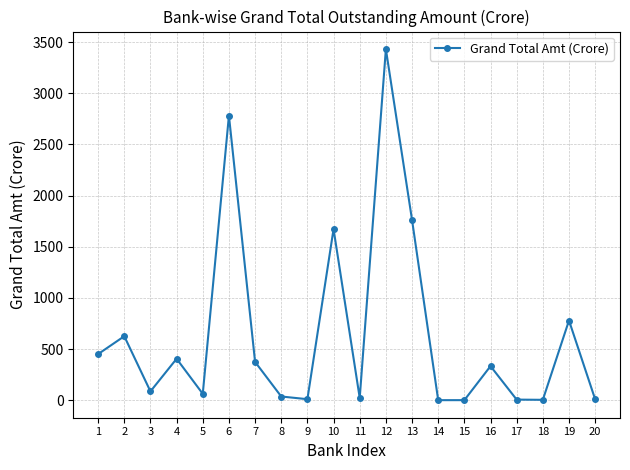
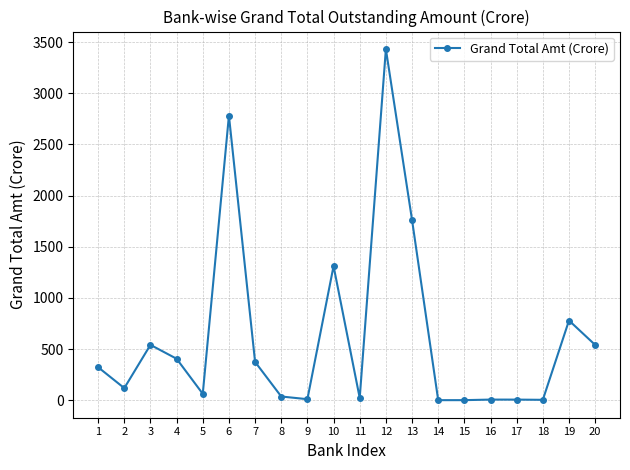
  {
-   "1": 450,
-   "2": 630,
-   "3": 90,
+   "1": 320,
+   "2": 120,
+   "3": 540,
    "4": 400,
    "5": 60,
    "6": 2780,
    "7": 370,
    "8": 40,
    "9": 10,
-   "10": 1670,
+   "10": 1310,
    "11": 20,
    "12": 3430,
    "13": 1760,
    "14": 0,
    "15": 0,
-   "16": 330,
+   "16": 10,
    "17": 10,
    "18": 0,
    "19": 780,
-   "20": 10
+   "20": 540
  }
